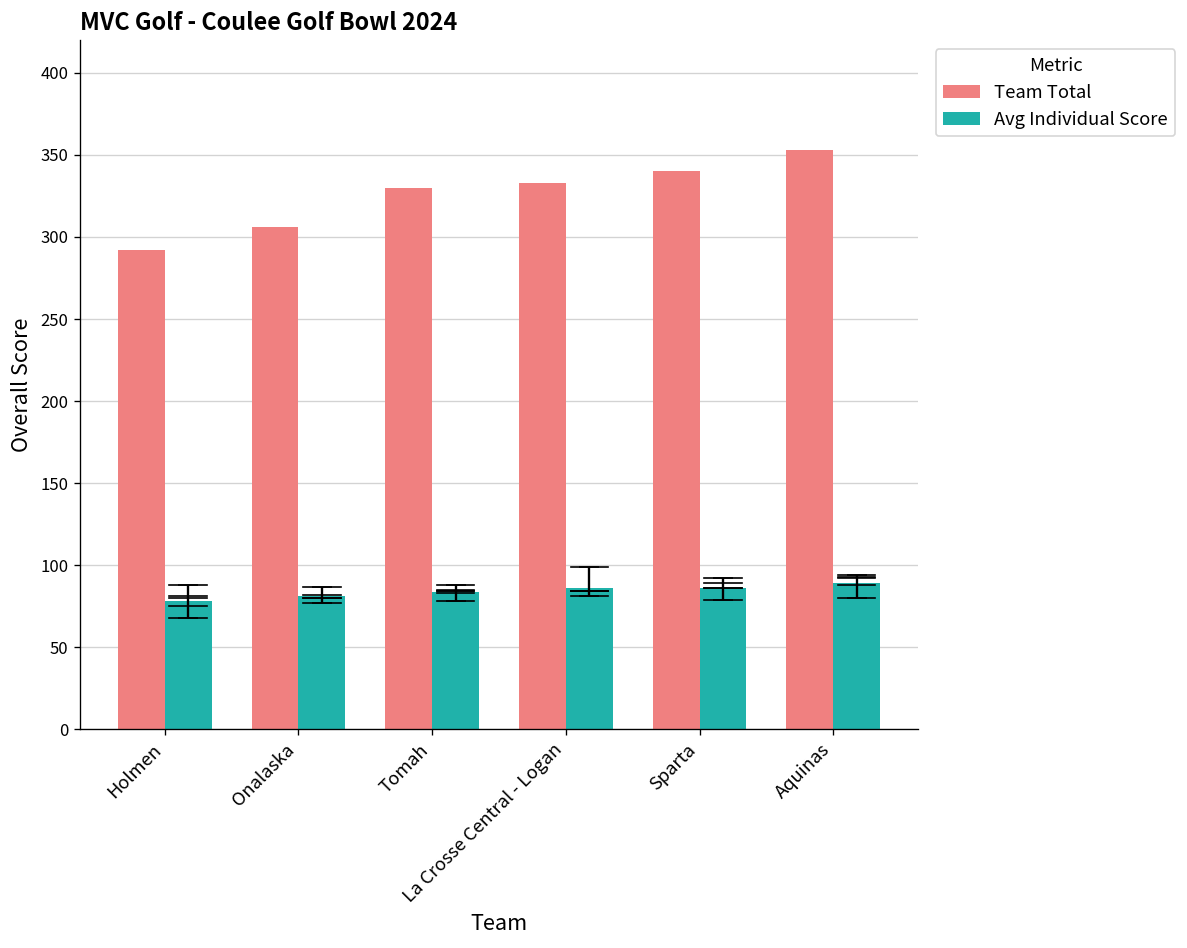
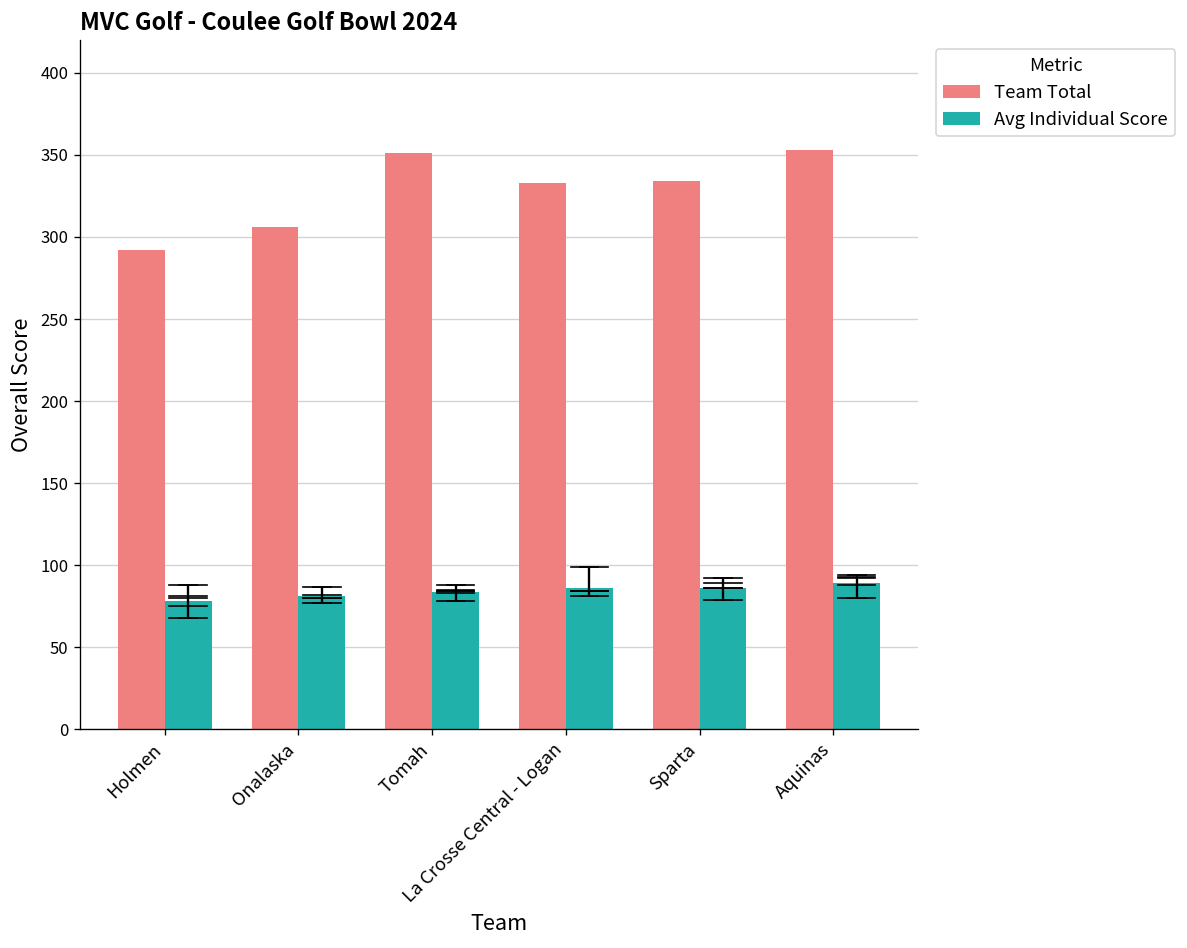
  {
    "Team Total": {
      "Holmen": 292,
      "Onalaska": 306,
-     "Tomah": 330,
+     "Tomah": 351,
      "La Crosse Central - Logan": 333,
-     "Sparta": 340,
+     "Sparta": 334,
      "Aquinas": 353
    },
    "Avg Individual Score": {
      "Holmen": 78,
      "Onalaska": 81,
      "Tomah": 84,
      "La Crosse Central - Logan": 86,
      "Sparta": 86,
      "Aquinas": 89
    }
  }
